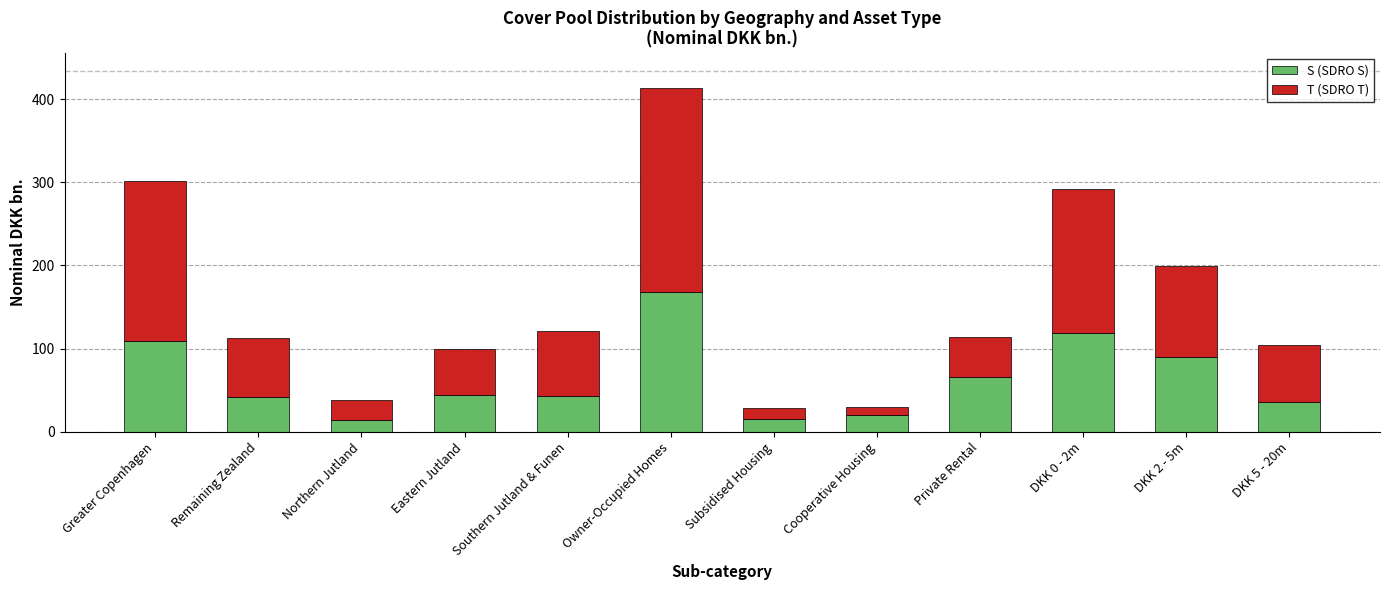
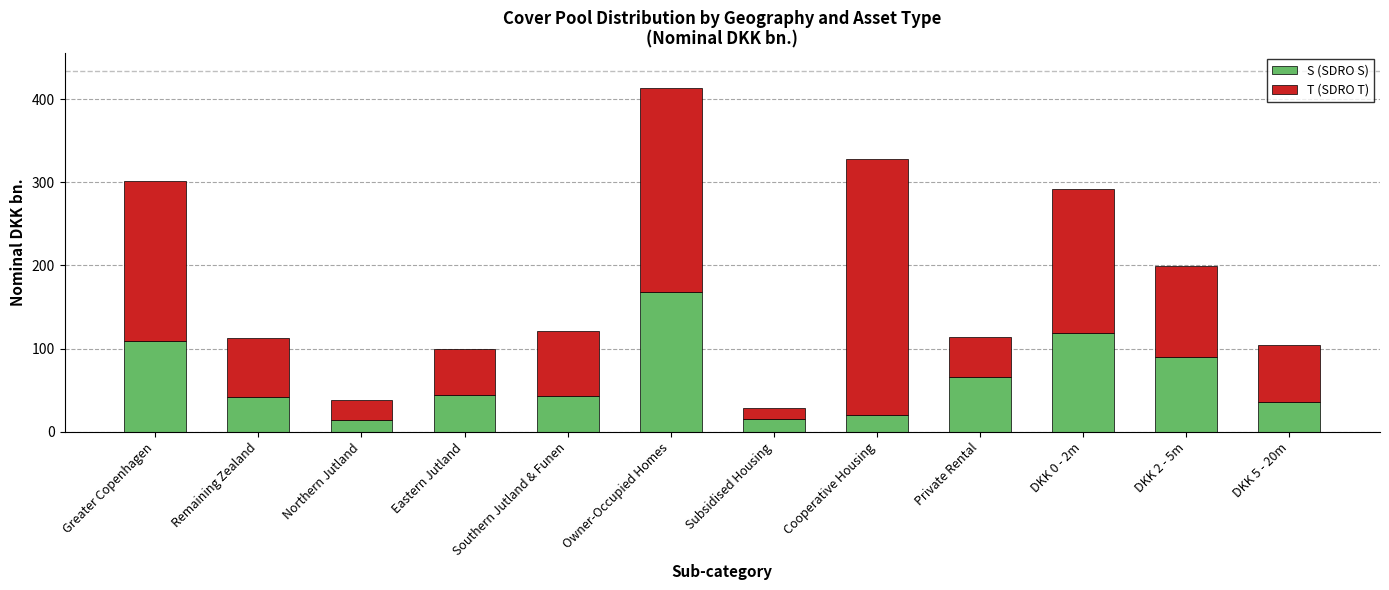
  {
    "S (SDRO S)": {
      "Greater Copenhagen": 110,
      "Remaining Zealand": 40,
      "Northern Jutland": 10,
      "Eastern Jutland": 40,
      "Southern Jutland & Funen": 40,
      "Owner-Occupied Homes": 170,
      "Subsidised Housing": 20,
      "Cooperative Housing": 20,
      "Private Rental": 70,
      "DKK 0 - 2m": 120,
      "DKK 2 - 5m": 90,
      "DKK 5 - 20m": 40
    },
    "T (SDRO T)": {
      "Greater Copenhagen": 190,
      "Remaining Zealand": 70,
      "Northern Jutland": 20,
      "Eastern Jutland": 60,
      "Southern Jutland & Funen": 80,
      "Owner-Occupied Homes": 240,
      "Subsidised Housing": 10,
-     "Cooperative Housing": 10,
+     "Cooperative Housing": 310,
      "Private Rental": 50,
      "DKK 0 - 2m": 170,
      "DKK 2 - 5m": 110,
      "DKK 5 - 20m": 70
    }
  }
